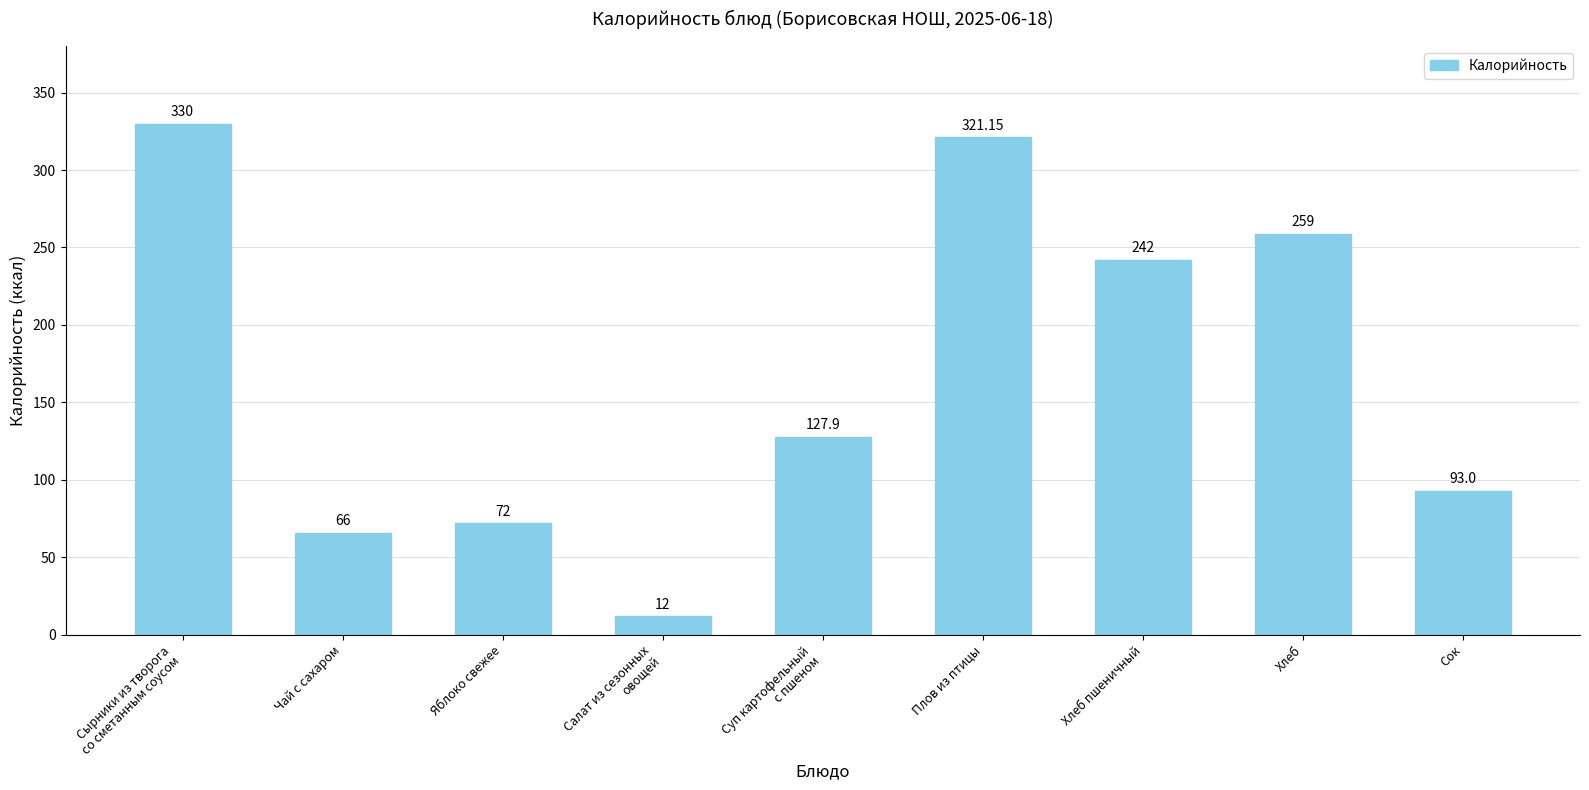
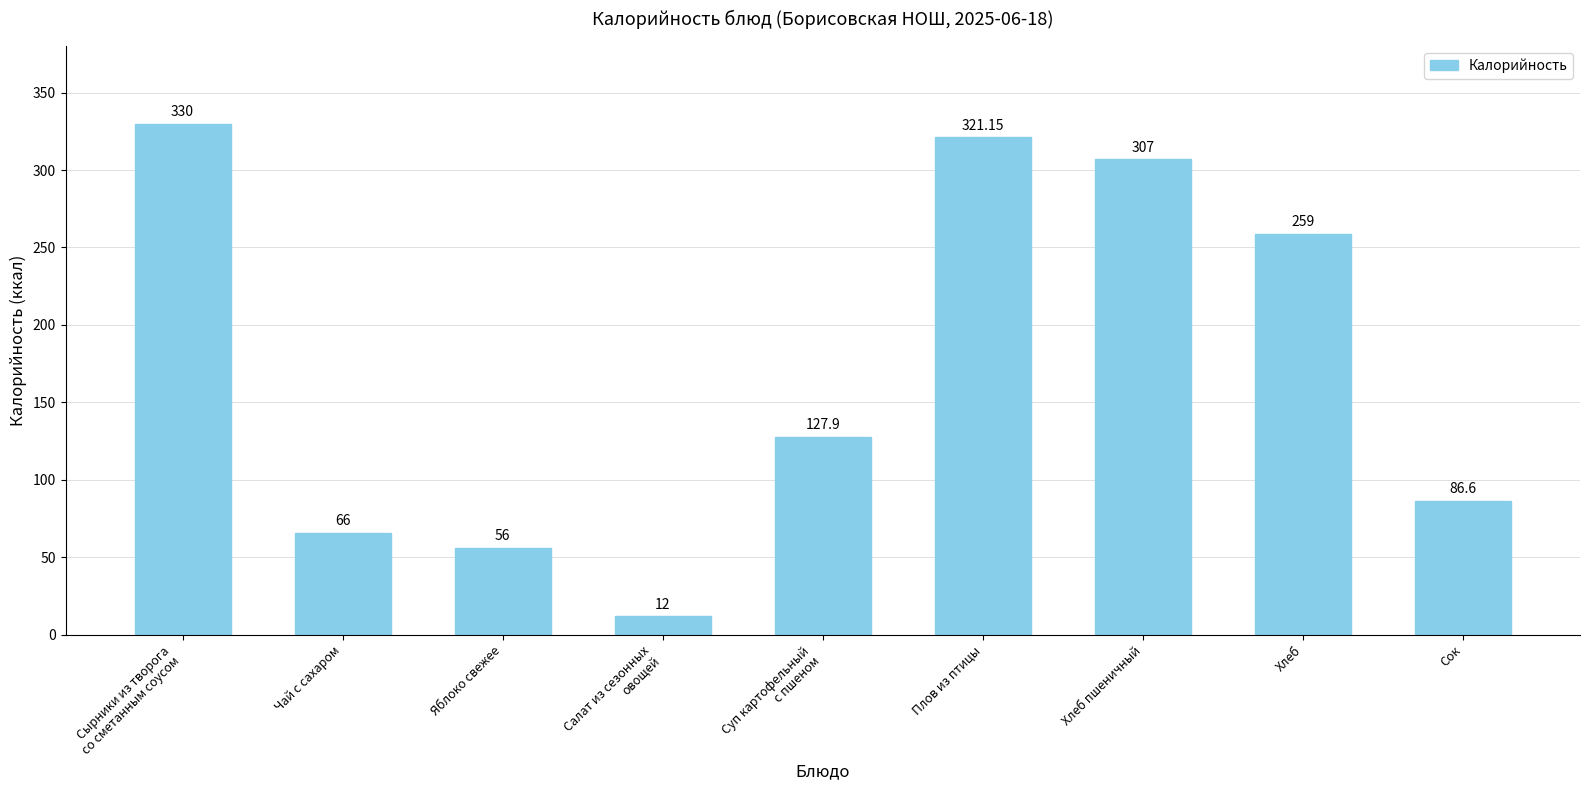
  {
    "Сырники из творога со сметанным соусом": 330,
    "Чай с сахаром": 66,
-   "Яблоко свежее": 72,
+   "Яблоко свежее": 56,
    "Салат из сезонных овощей": 12,
    "Суп картофельный с пшеном": 127.9,
    "Плов из птицы": 321.15,
-   "Хлеб пшеничный": 242,
+   "Хлеб пшеничный": 307,
    "Хлеб": 259,
-   "Сок": 93.0
+   "Сок": 86.6
  }
